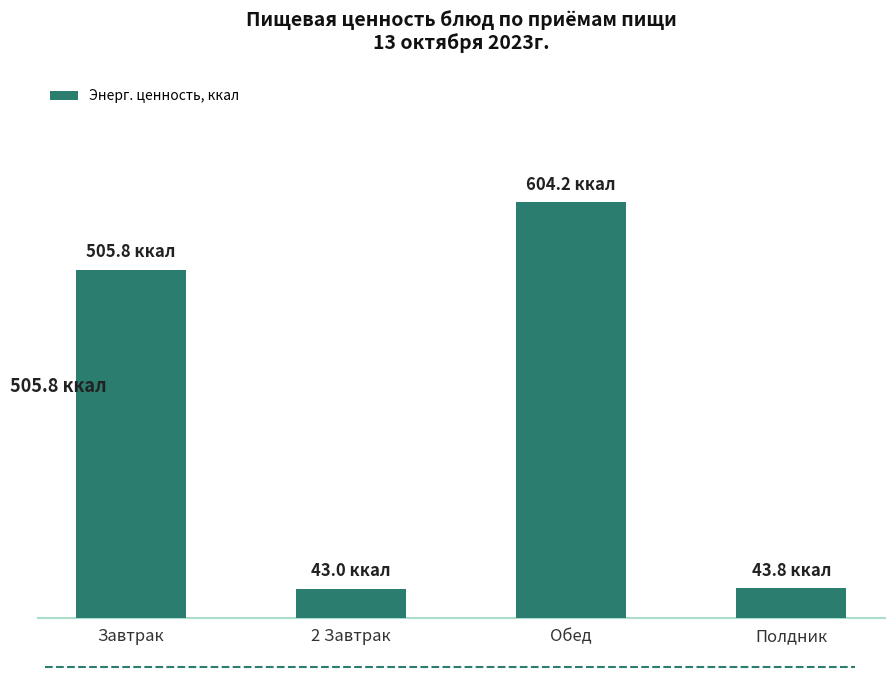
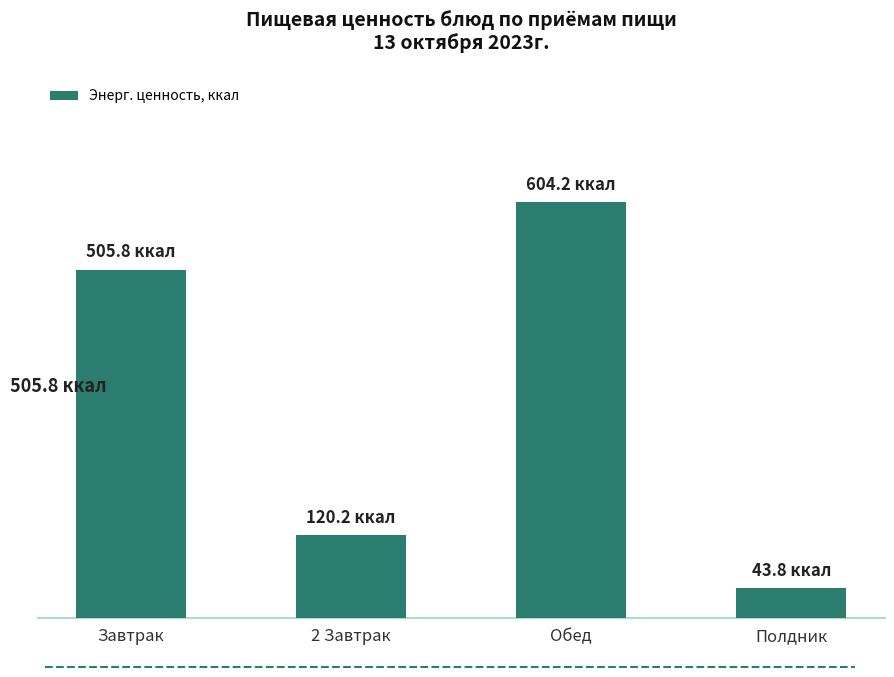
  {
    "Завтрак": 505.8,
-   "2 Завтрак": 43.0,
+   "2 Завтрак": 120.2,
    "Обед": 604.2,
    "Полдник": 43.8
  }
